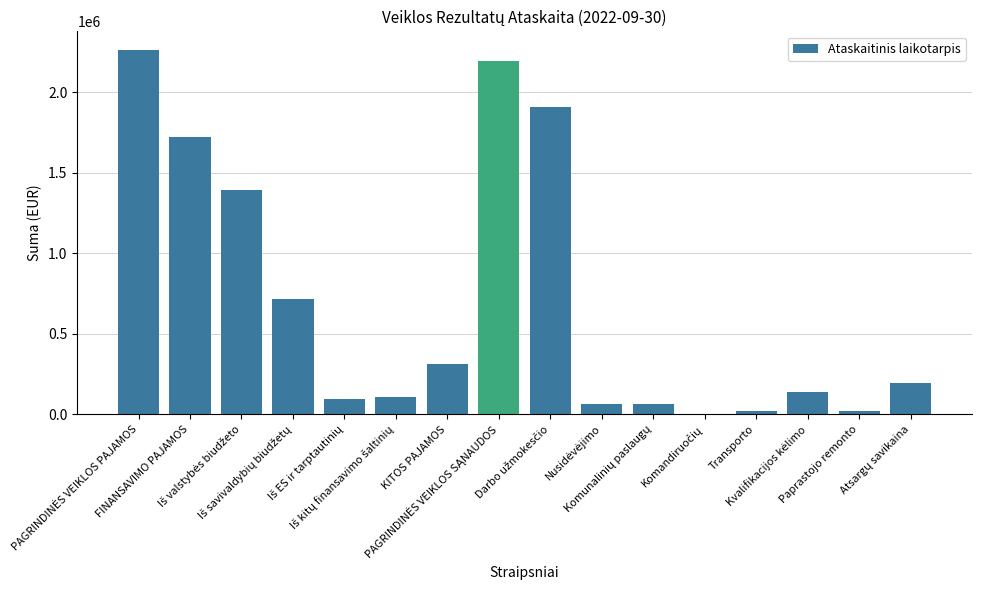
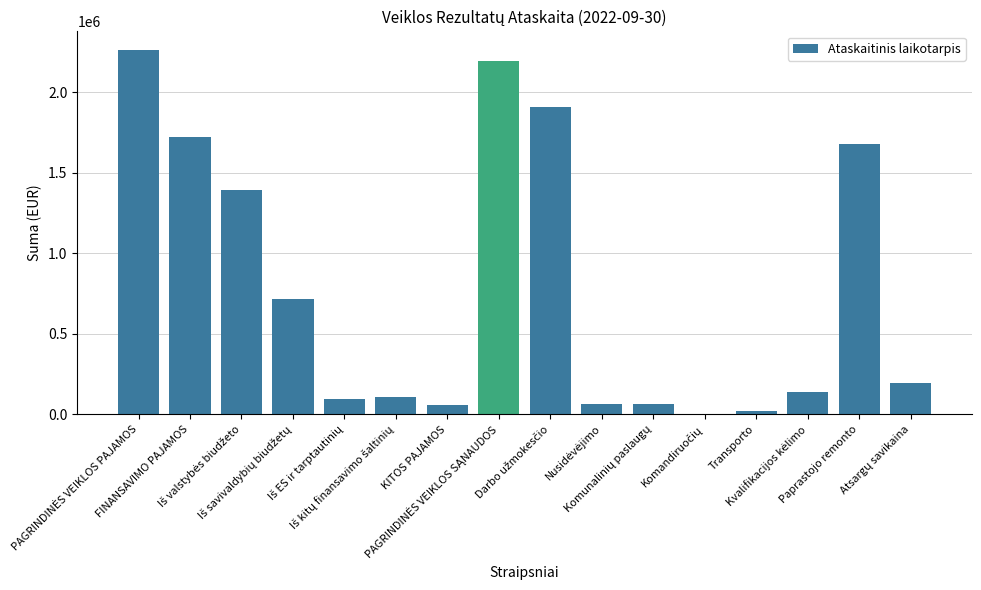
  {
    "PAGRINDINĖS VEIKLOS PAJAMOS": 2270000,
    "FINANSAVIMO PAJAMOS": 1720000,
    "Iš valstybės biudžeto": 1390000,
    "Iš savivaldybių biudžetų": 710000,
    "Iš ES ir tarptautinių": 100000,
    "Iš kitų finansavimo šaltinių": 110000,
-   "KITOS PAJAMOS": 320000,
+   "KITOS PAJAMOS": 60000,
    "PAGRINDINĖS VEIKLOS SĄNAUDOS": 2200000,
    "Darbo užmokesčio": 1910000,
    "Nusidėvėjimo": 60000,
    "Komunalinių paslaugų": 60000,
    "Transporto": 20000,
    "Kvalifikacijos kėlimo": 140000,
-   "Paprastojo remonto": 20000,
+   "Paprastojo remonto": 1680000,
    "Atsargų savikaina": 200000
  }
